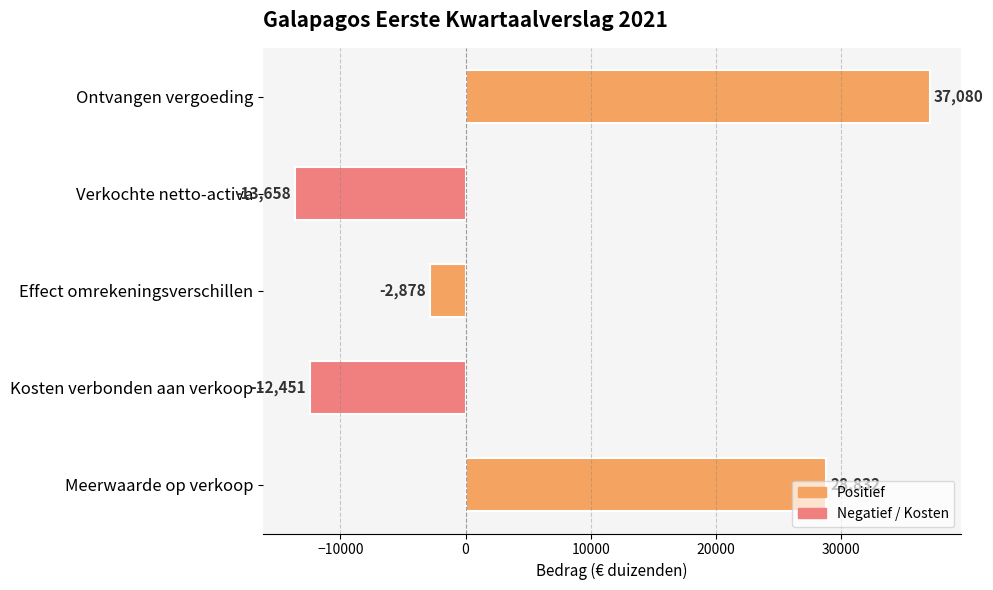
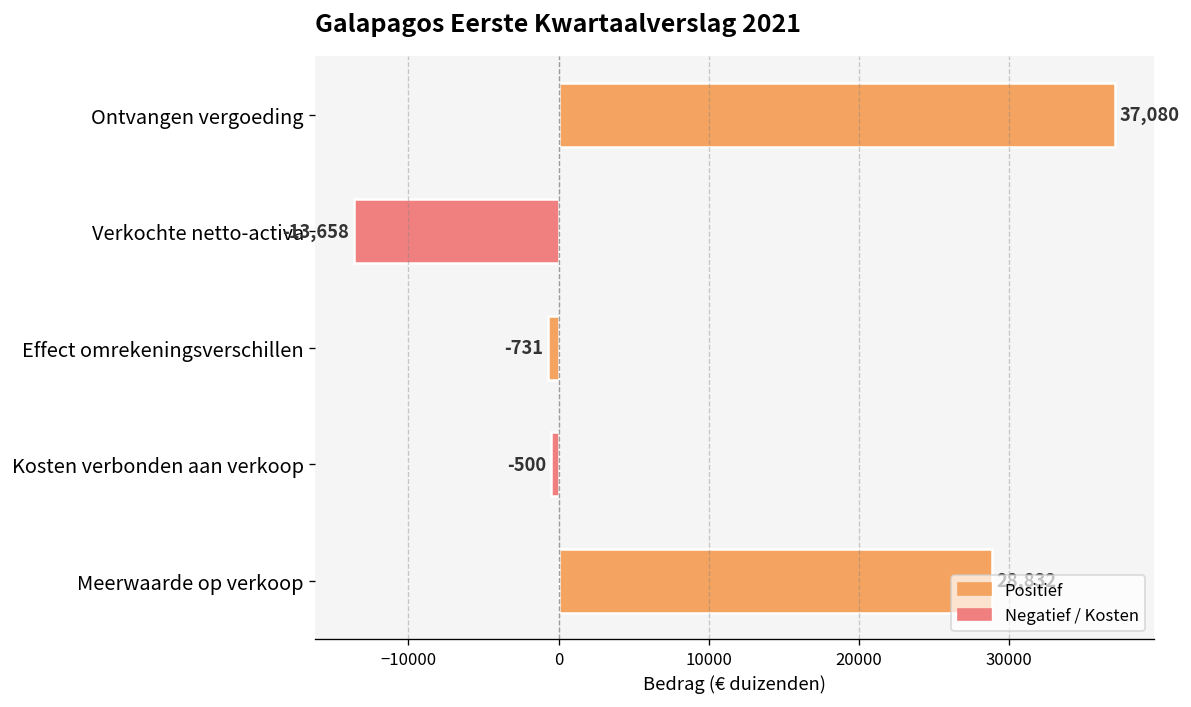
  {
    "Ontvangen vergoeding": "37,080",
    "Verkochte netto-activa": "-13,658",
-   "Effect omrekeningsverschillen": "-2,878",
-   "Kosten verbonden aan verkoop": "-12,451"
+   "Effect omrekeningsverschillen": "-731",
+   "Kosten verbonden aan verkoop": "-500"
  }
